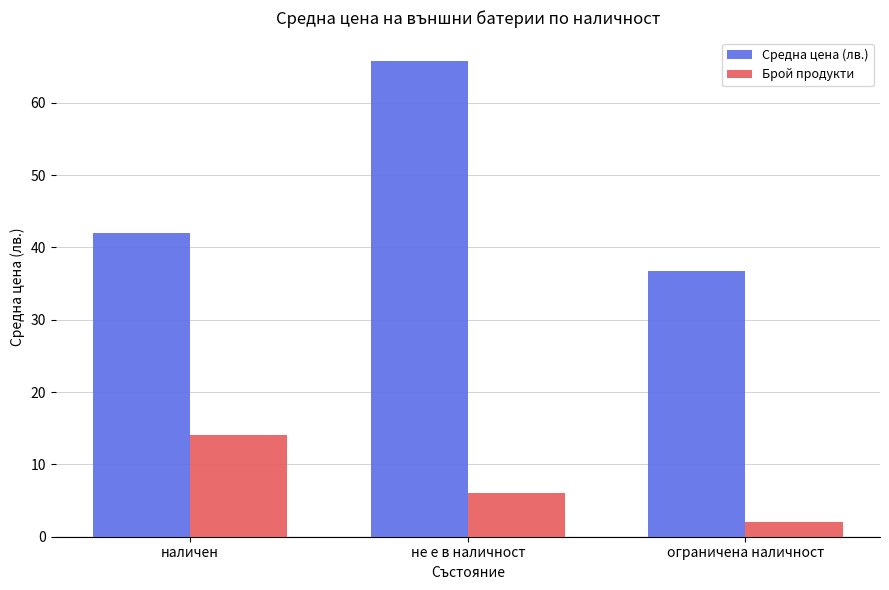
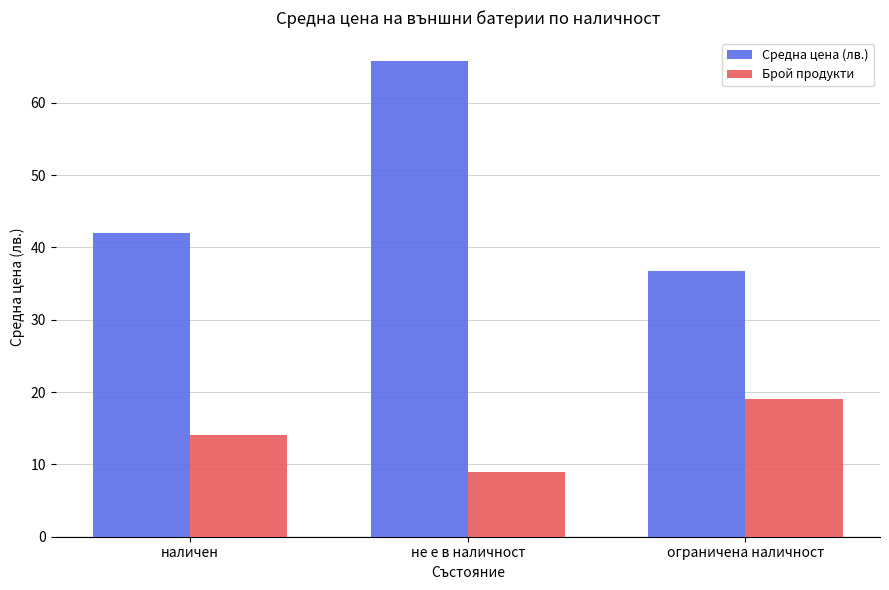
  {
    "Средна цена (лв.)": {
      "наличен": 42,
      "не е в наличност": 66,
      "ограничена наличност": 37
    },
    "Брой продукти": {
      "наличен": 14,
-     "не е в наличност": 6,
-     "ограничена наличност": 2
+     "не е в наличност": 9,
+     "ограничена наличност": 19
    }
  }
